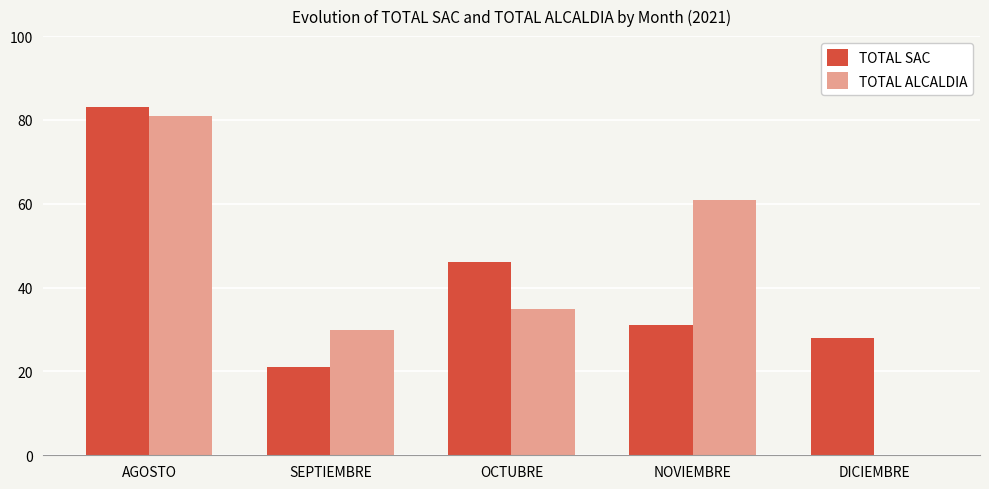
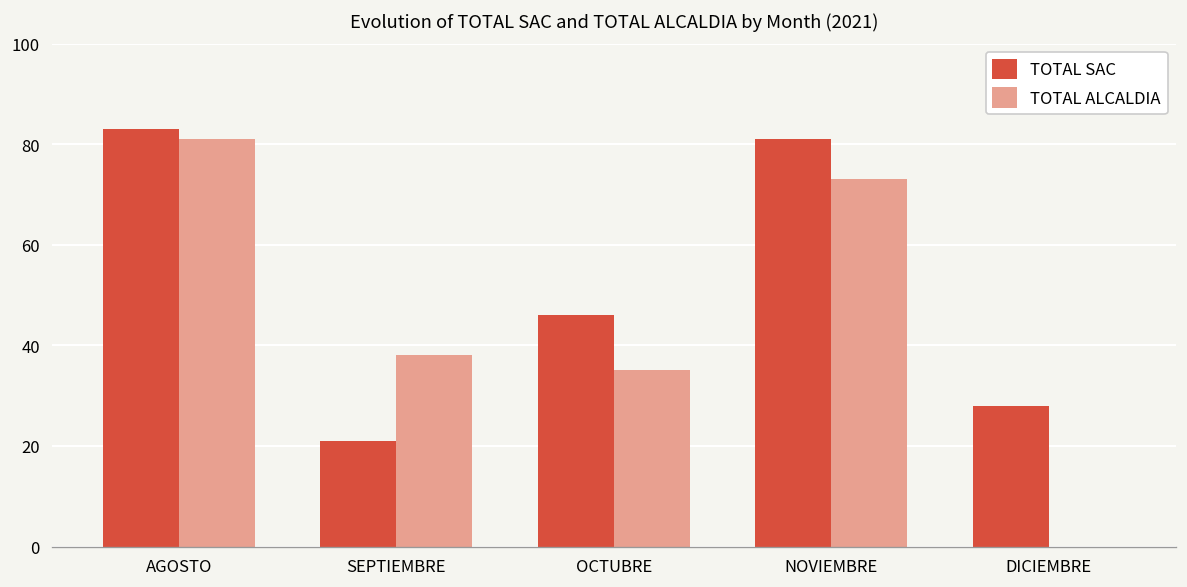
  {
    "TOTAL SAC": {
      "AGOSTO": 83,
      "SEPTIEMBRE": 21,
      "OCTUBRE": 46,
-     "NOVIEMBRE": 31,
+     "NOVIEMBRE": 81,
      "DICIEMBRE": 28
    },
    "TOTAL ALCALDIA": {
      "AGOSTO": 81,
-     "SEPTIEMBRE": 30,
+     "SEPTIEMBRE": 38,
      "OCTUBRE": 35,
-     "NOVIEMBRE": 61,
+     "NOVIEMBRE": 73,
      "DICIEMBRE": 0
    }
  }
